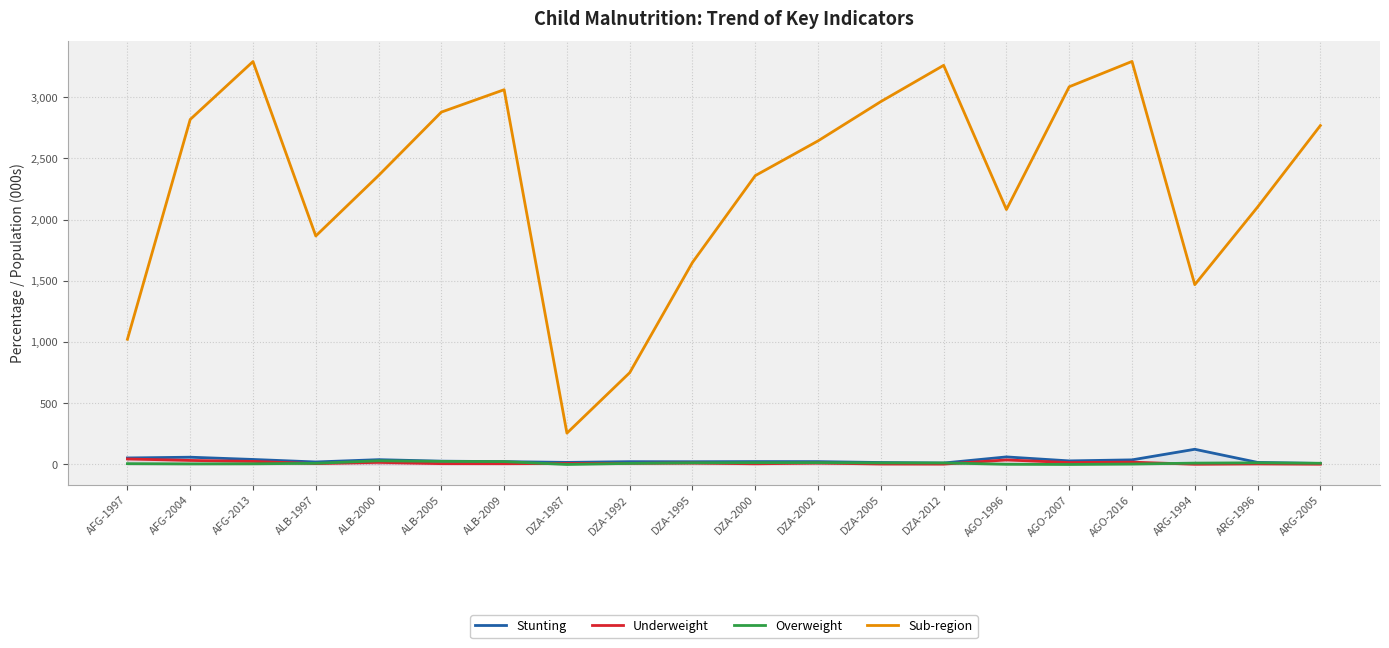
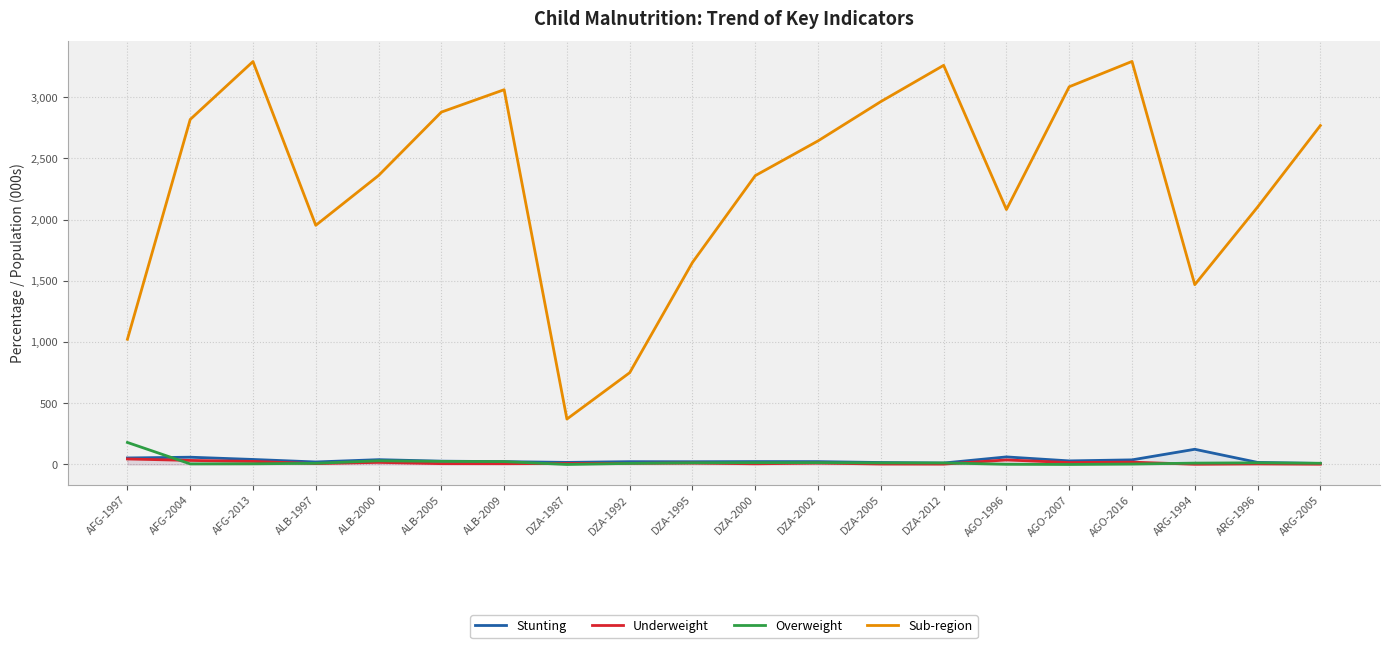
  {
    "Stunting": {
      "AFG-2004": "60",
      "AGO-1996": "60",
      "ARG-1994": "120"
    },
    "Underweight": {
      "AFG-2004": "30",
      "AGO-1996": "40"
    },
    "Overweight": {
-     "AFG-1997": "10",
+     "AFG-1997": "180",
      "AFG-2004": "0",
      "AGO-1996": "0"
    },
    "Sub-region": {
      "AFG-1997": "1,020",
      "AFG-2004": "2,820",
      "AFG-2013": "3,290",
-     "ALB-1997": "1,870",
+     "ALB-1997": "1,950",
      "ALB-2000": "2,360",
      "ALB-2005": "2,880",
      "ALB-2009": "3,060",
-     "DZA-1987": "260",
+     "DZA-1987": "370",
      "DZA-1992": "750",
      "DZA-1995": "1,650",
      "DZA-2000": "2,360",
      "DZA-2002": "2,640",
      "DZA-2005": "2,970",
      "DZA-2012": "3,260",
      "AGO-1996": "2,080",
      "AGO-2007": "3,090",
      "AGO-2016": "3,290",
      "ARG-1994": "1,470",
      "ARG-1996": "2,100",
      "ARG-2005": "2,770"
    }
  }
